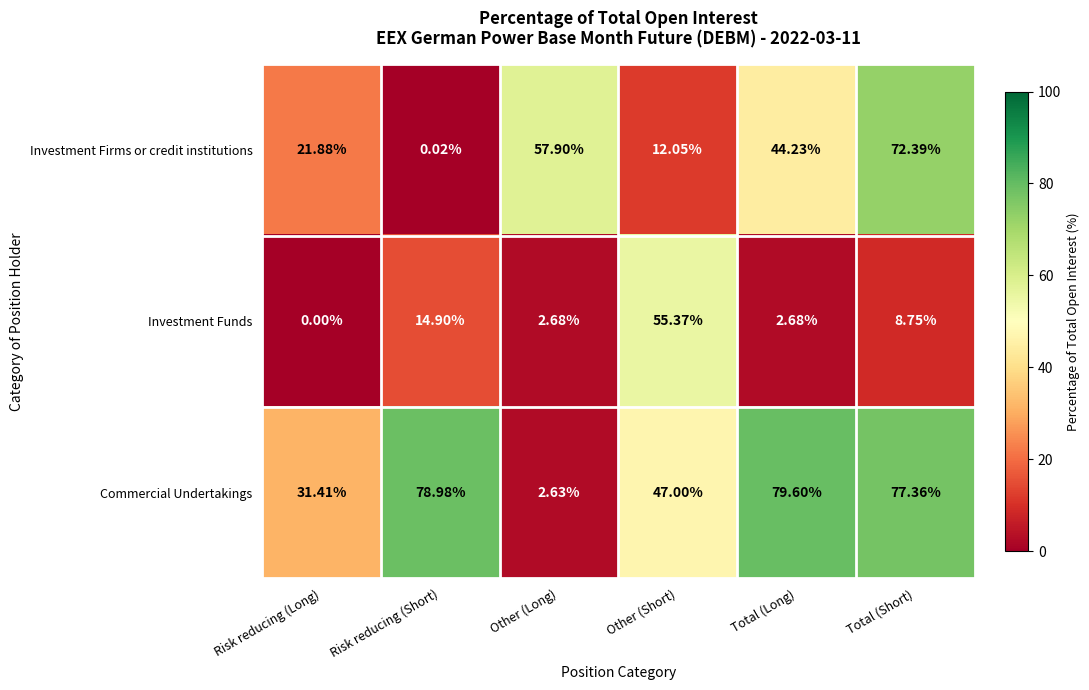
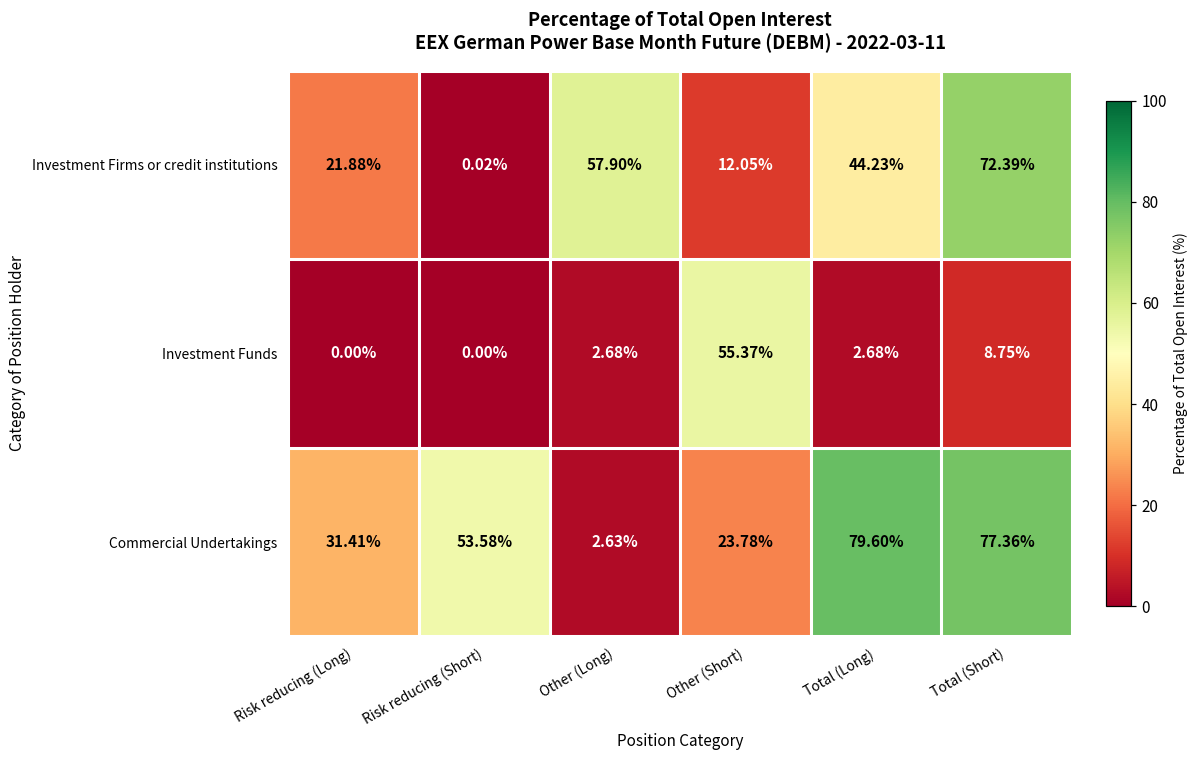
  {
    "Investment Firms or credit institutions": {
      "Risk reducing (Long)": "21.88%",
      "Risk reducing (Short)": "0.02%",
      "Other (Long)": "57.90%",
      "Other (Short)": "12.05%",
      "Total (Long)": "44.23%",
      "Total (Short)": "72.39%"
    },
    "Investment Funds": {
      "Risk reducing (Long)": "0.00%",
-     "Risk reducing (Short)": "14.90%",
+     "Risk reducing (Short)": "0.00%",
      "Other (Long)": "2.68%",
      "Other (Short)": "55.37%",
      "Total (Long)": "2.68%",
      "Total (Short)": "8.75%"
    },
    "Commercial Undertakings": {
      "Risk reducing (Long)": "31.41%",
-     "Risk reducing (Short)": "78.98%",
+     "Risk reducing (Short)": "53.58%",
      "Other (Long)": "2.63%",
-     "Other (Short)": "47.00%",
+     "Other (Short)": "23.78%",
      "Total (Long)": "79.60%",
      "Total (Short)": "77.36%"
    }
  }
